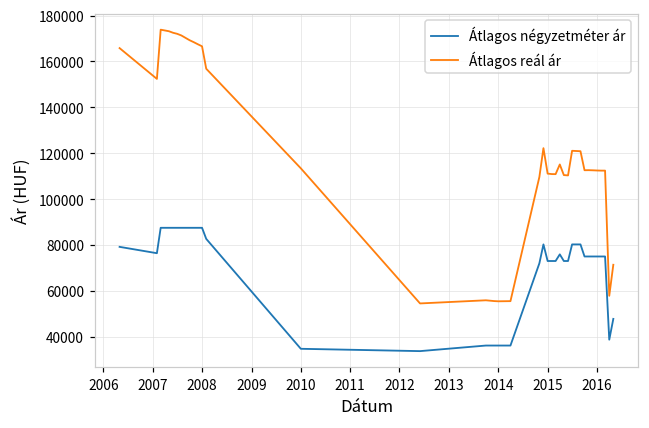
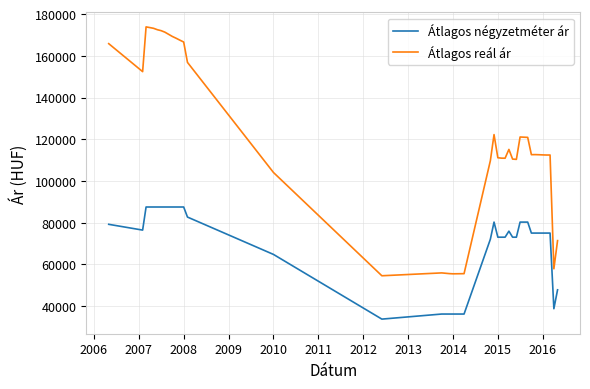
  {
    "Átlagos négyzetméter ár": {
      "2008": 88000,
-     "2010": 35000,
+     "2010": 65000,
      "2014": 36000,
      "2015": 73000,
      "2016": 75000
    },
    "Átlagos reál ár": {
      "2008": 167000,
-     "2010": 113000,
+     "2010": 104000,
      "2014": 55000,
      "2015": 111000,
      "2016": 112000
    }
  }
